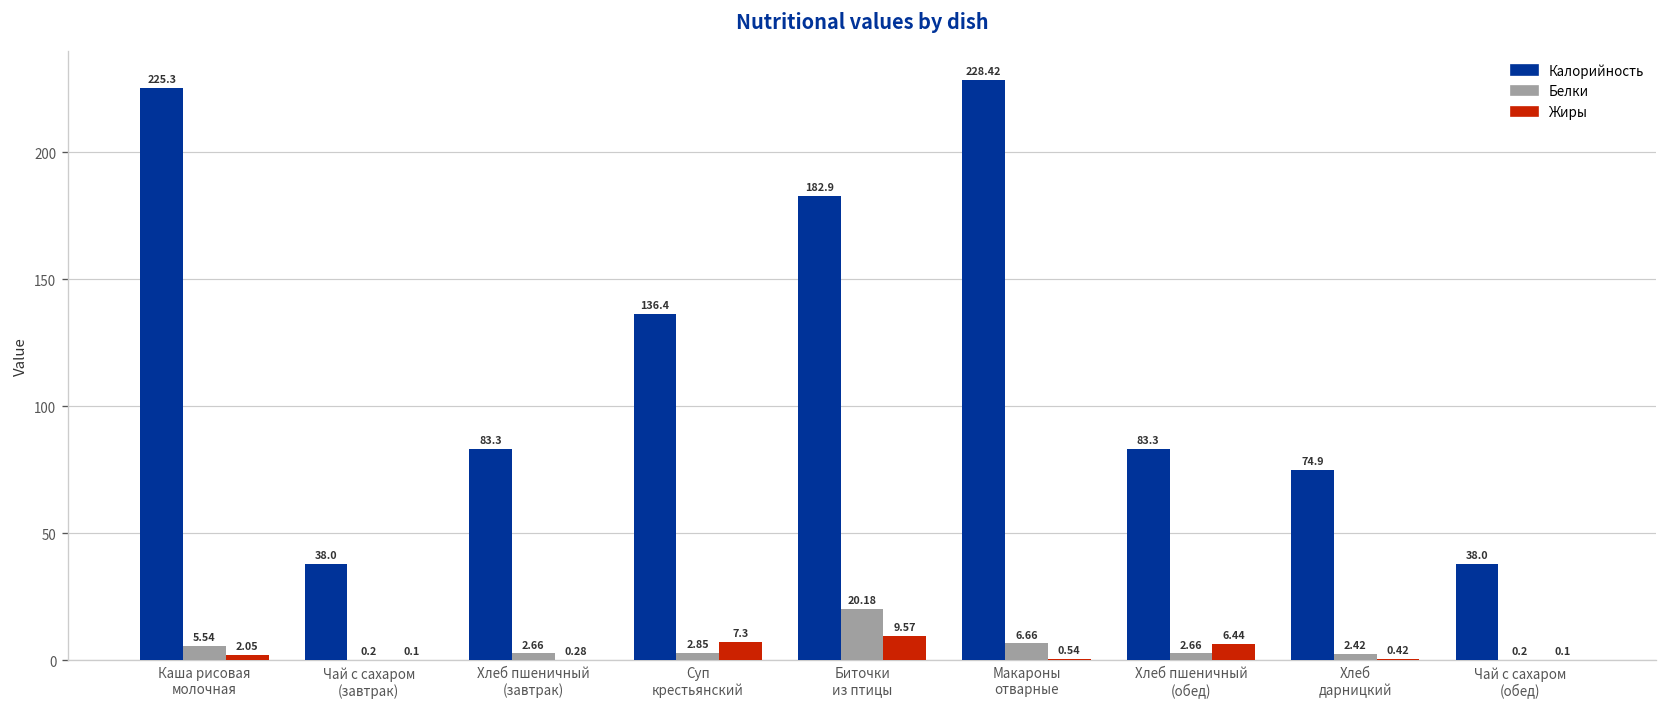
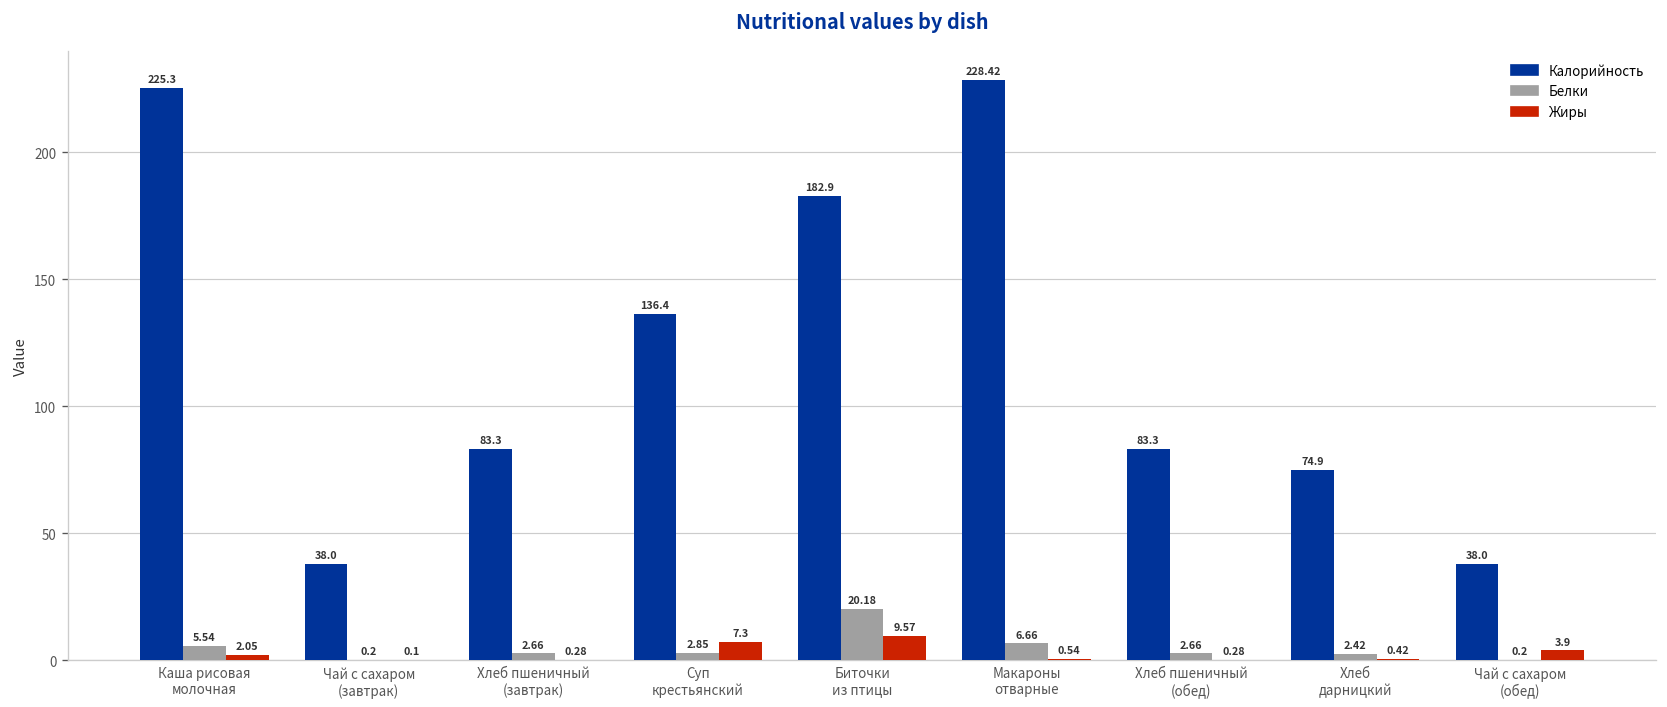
  {
    "Калорийность": {
      "Каша рисовая молочная": 225.3,
      "Чай с сахаром (завтрак)": 38.0,
      "Хлеб пшеничный (завтрак)": 83.3,
      "Суп крестьянский": 136.4,
      "Биточки из птицы": 182.9,
      "Макароны отварные": 228.42,
      "Хлеб пшеничный (обед)": 83.3,
      "Хлеб дарницкий": 74.9,
      "Чай с сахаром (обед)": 38.0
    },
    "Белки": {
      "Каша рисовая молочная": 5.54,
      "Чай с сахаром (завтрак)": 0.2,
      "Хлеб пшеничный (завтрак)": 2.66,
      "Суп крестьянский": 2.85,
      "Биточки из птицы": 20.18,
      "Макароны отварные": 6.66,
      "Хлеб пшеничный (обед)": 2.66,
      "Хлеб дарницкий": 2.42,
      "Чай с сахаром (обед)": 0.2
    },
    "Жиры": {
      "Каша рисовая молочная": 2.05,
      "Чай с сахаром (завтрак)": 0.1,
      "Хлеб пшеничный (завтрак)": 0.28,
      "Суп крестьянский": 7.3,
      "Биточки из птицы": 9.57,
      "Макароны отварные": 0.54,
-     "Хлеб пшеничный (обед)": 6.44,
+     "Хлеб пшеничный (обед)": 0.28,
      "Хлеб дарницкий": 0.42,
-     "Чай с сахаром (обед)": 0.1
+     "Чай с сахаром (обед)": 3.9
    }
  }
